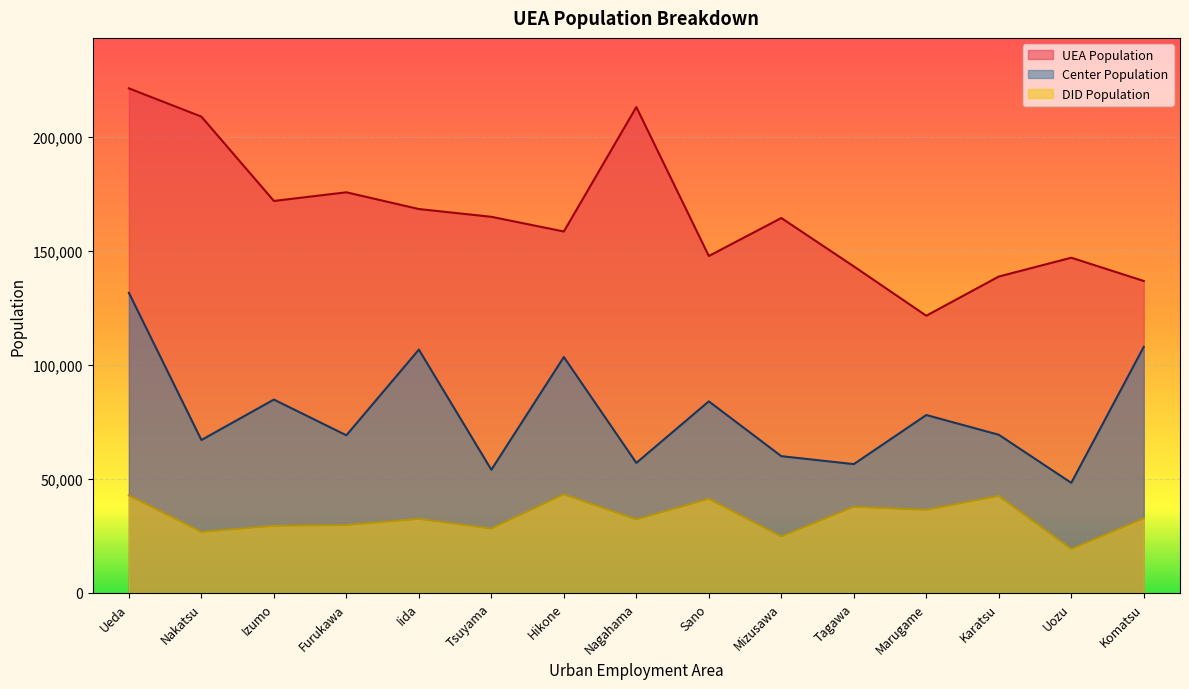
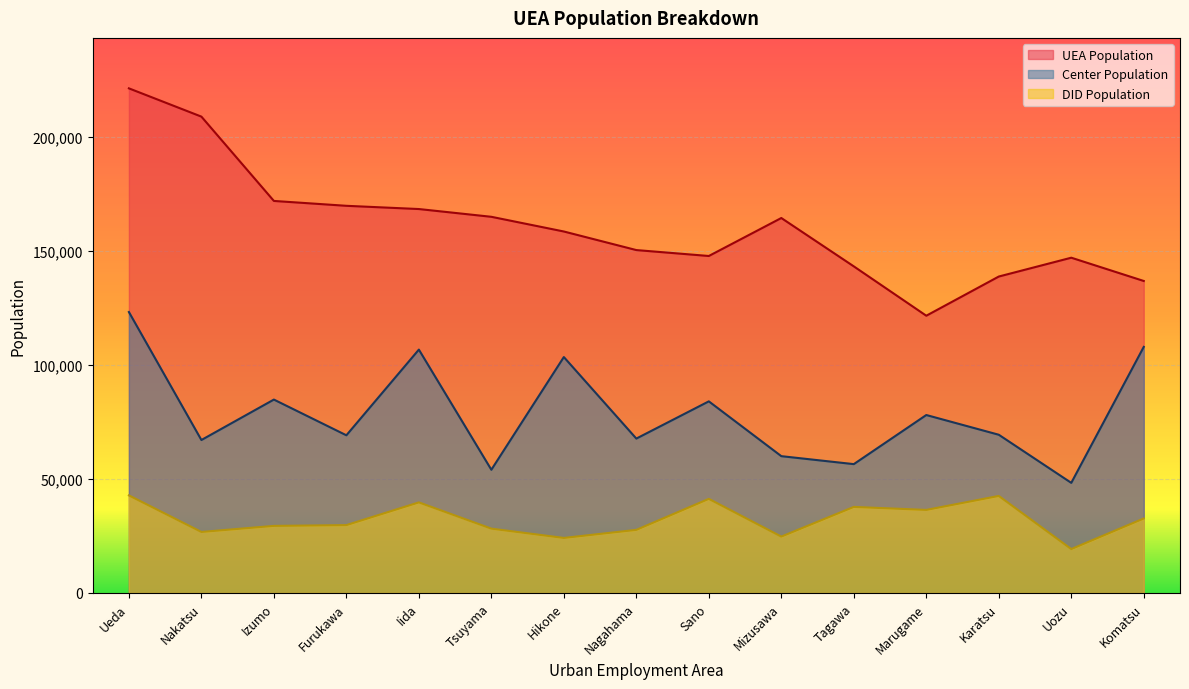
  {
    "UEA Population": {
      "Ueda": "221,000",
      "Nakatsu": "209,000",
      "Izumo": "172,000",
-     "Furukawa": "176,000",
+     "Furukawa": "170,000",
      "Iida": "168,000",
      "Tsuyama": "165,000",
      "Hikone": "159,000",
-     "Nagahama": "213,000",
+     "Nagahama": "150,000",
      "Sano": "148,000",
      "Mizusawa": "165,000",
      "Tagawa": "143,000",
      "Marugame": "122,000",
      "Karatsu": "139,000",
      "Uozu": "147,000",
      "Komatsu": "137,000"
    },
    "Center Population": {
-     "Ueda": "132,000",
+     "Ueda": "123,000",
      "Nakatsu": "67,000",
      "Izumo": "85,000",
      "Furukawa": "69,000",
      "Iida": "107,000",
      "Tsuyama": "54,000",
      "Hikone": "104,000",
-     "Nagahama": "57,000",
+     "Nagahama": "68,000",
      "Sano": "84,000",
      "Mizusawa": "60,000",
      "Tagawa": "57,000",
      "Marugame": "78,000",
      "Karatsu": "69,000",
      "Uozu": "48,000",
      "Komatsu": "108,000"
    },
    "DID Population": {
      "Ueda": "43,000",
      "Nakatsu": "27,000",
      "Izumo": "29,000",
      "Furukawa": "30,000",
-     "Iida": "32,000",
+     "Iida": "40,000",
      "Tsuyama": "28,000",
-     "Hikone": "43,000",
-     "Nagahama": "32,000",
+     "Hikone": "24,000",
+     "Nagahama": "28,000",
      "Sano": "41,000",
      "Mizusawa": "25,000",
      "Tagawa": "38,000",
      "Marugame": "36,000",
      "Karatsu": "43,000",
      "Uozu": "19,000",
      "Komatsu": "33,000"
    }
  }
